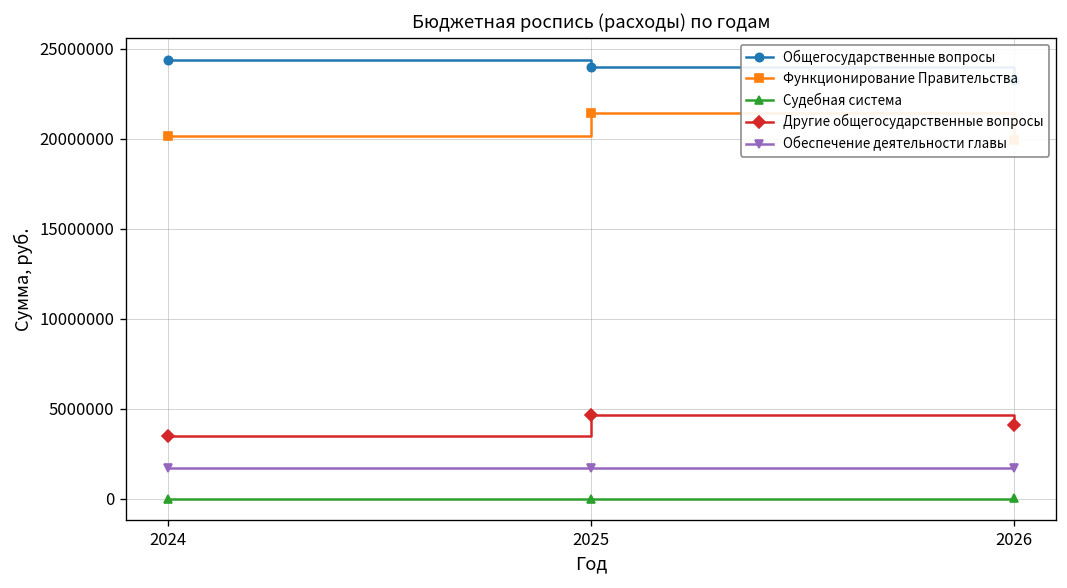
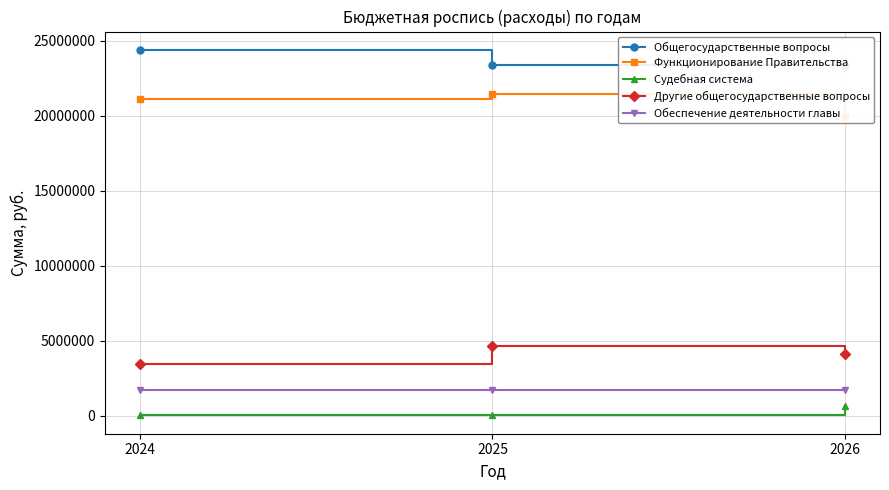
  {
    "Общегосударственные вопросы": {
      "2024": 24400000,
-     "2025": 24000000
+     "2025": 23400000
    },
    "Функционирование Правительства": {
-     "2024": 20200000,
+     "2024": 21100000,
      "2025": 21500000
    },
    "Судебная система": {
      "2024": 0,
      "2025": 0,
-     "2026": 100000
+     "2026": 700000
    },
    "Другие общегосударственные вопросы": {
      "2024": 3500000,
      "2025": 4700000,
      "2026": 4100000
    },
    "Обеспечение деятельности главы": {
      "2024": 1700000,
      "2025": 1700000,
      "2026": 1700000
    }
  }
